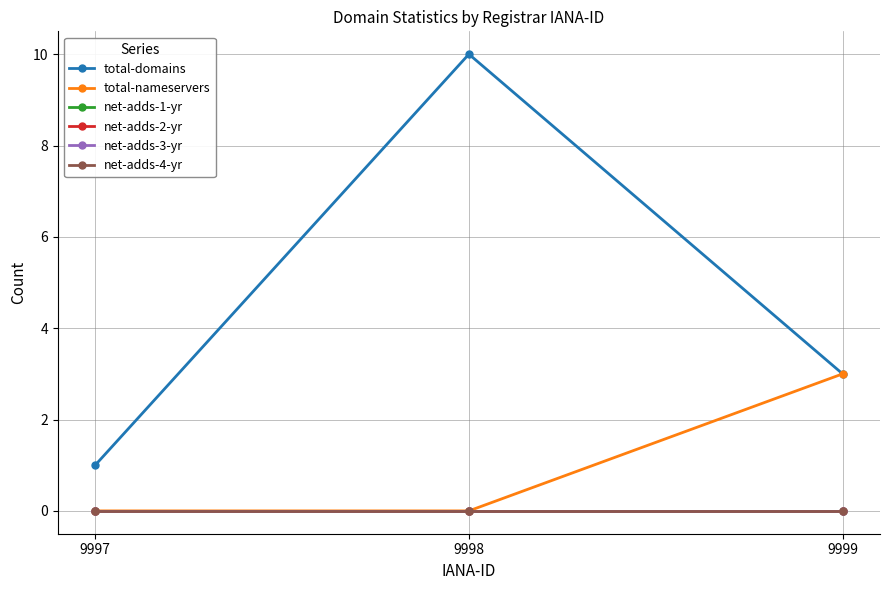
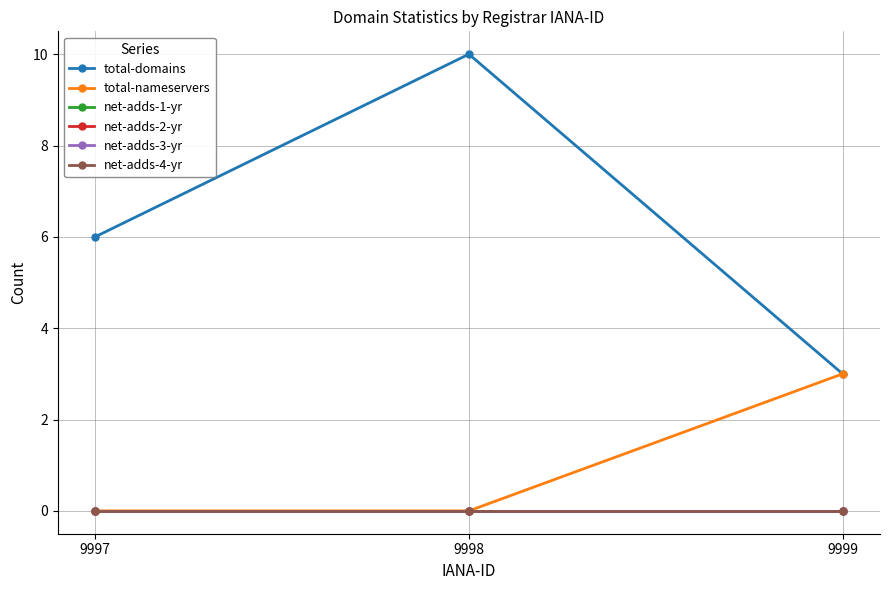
  {
    "total-domains": {
-     "9997": 1,
+     "9997": 6,
      "9998": 10
    },
    "net-adds-4-yr": {
      "9999": 0
    }
  }
